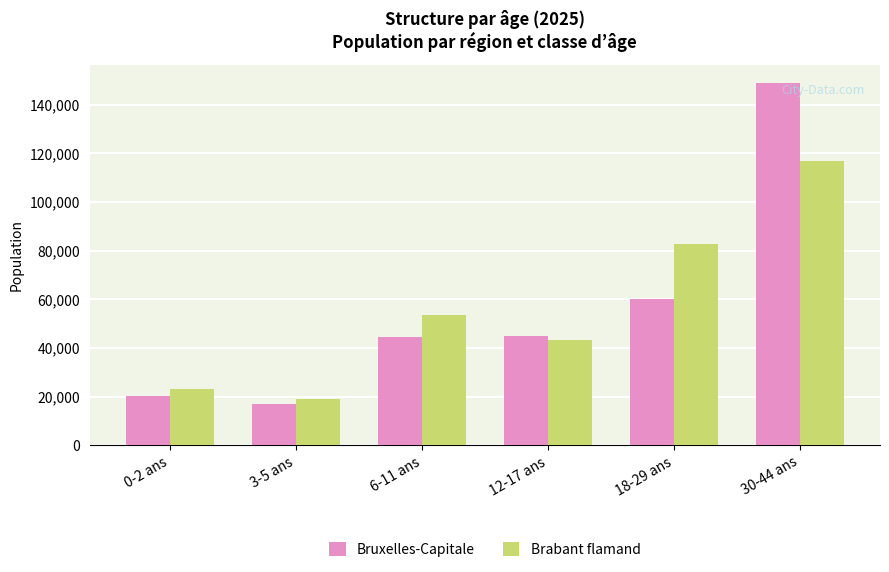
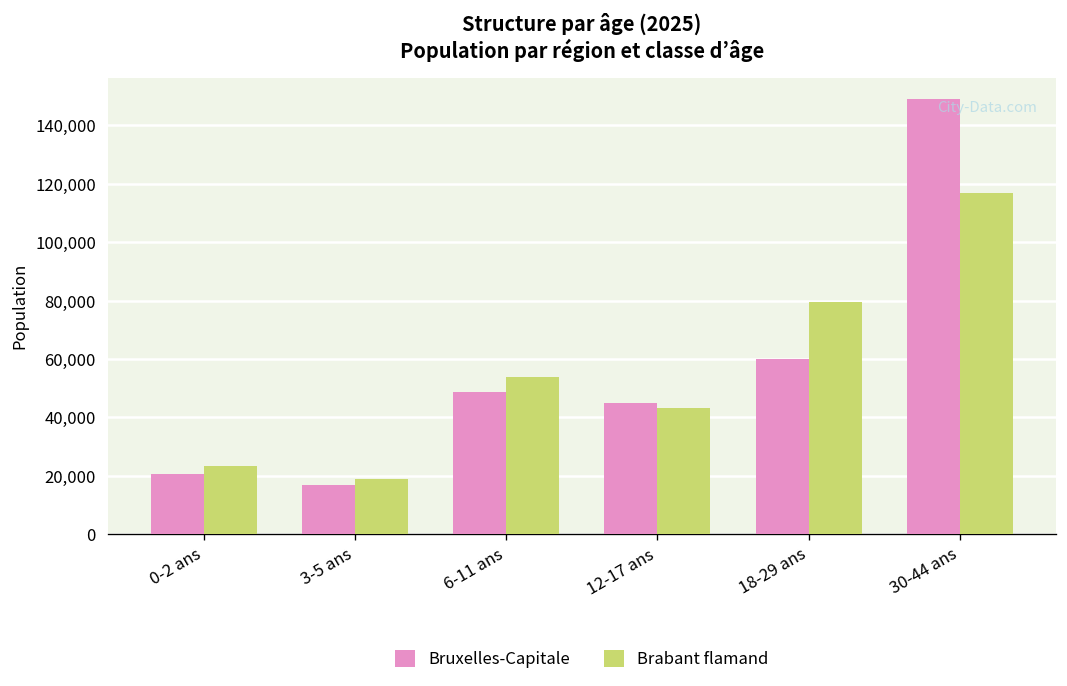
  {
    "Bruxelles-Capitale": {
      "0-2 ans": "20,000",
      "3-5 ans": "17,000",
-     "6-11 ans": "45,000",
+     "6-11 ans": "49,000",
      "12-17 ans": "45,000",
      "18-29 ans": "60,000",
      "30-44 ans": "149,000"
    },
    "Brabant flamand": {
      "0-2 ans": "23,000",
      "3-5 ans": "19,000",
      "6-11 ans": "54,000",
      "12-17 ans": "43,000",
-     "18-29 ans": "83,000",
+     "18-29 ans": "80,000",
      "30-44 ans": "117,000"
    }
  }
